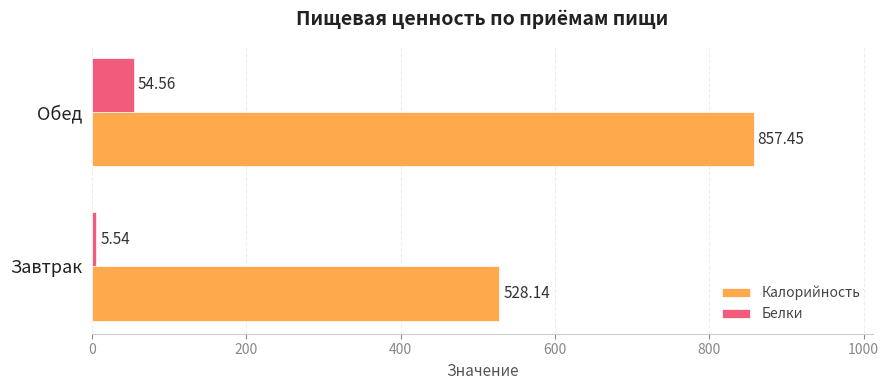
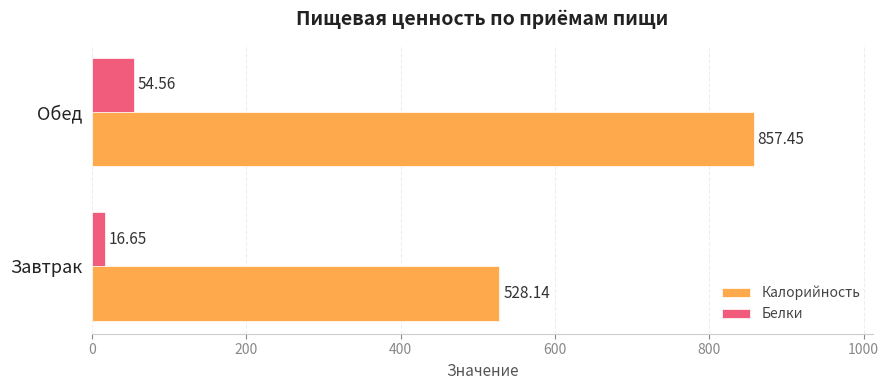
  {
    "Калорийность": {
      "Обед": 857.45,
      "Завтрак": 528.14
    },
    "Белки": {
      "Обед": 54.56,
-     "Завтрак": 5.54
+     "Завтрак": 16.65
    }
  }
